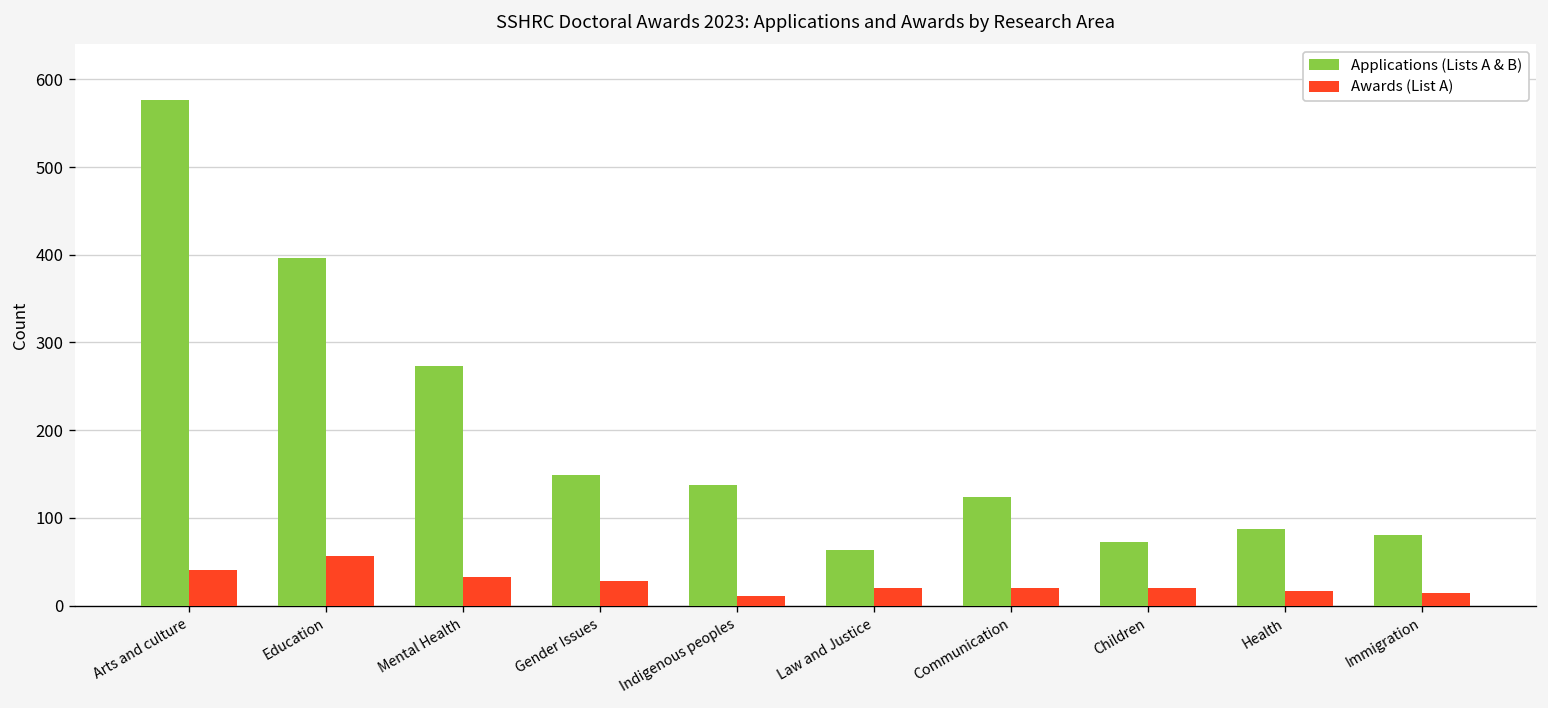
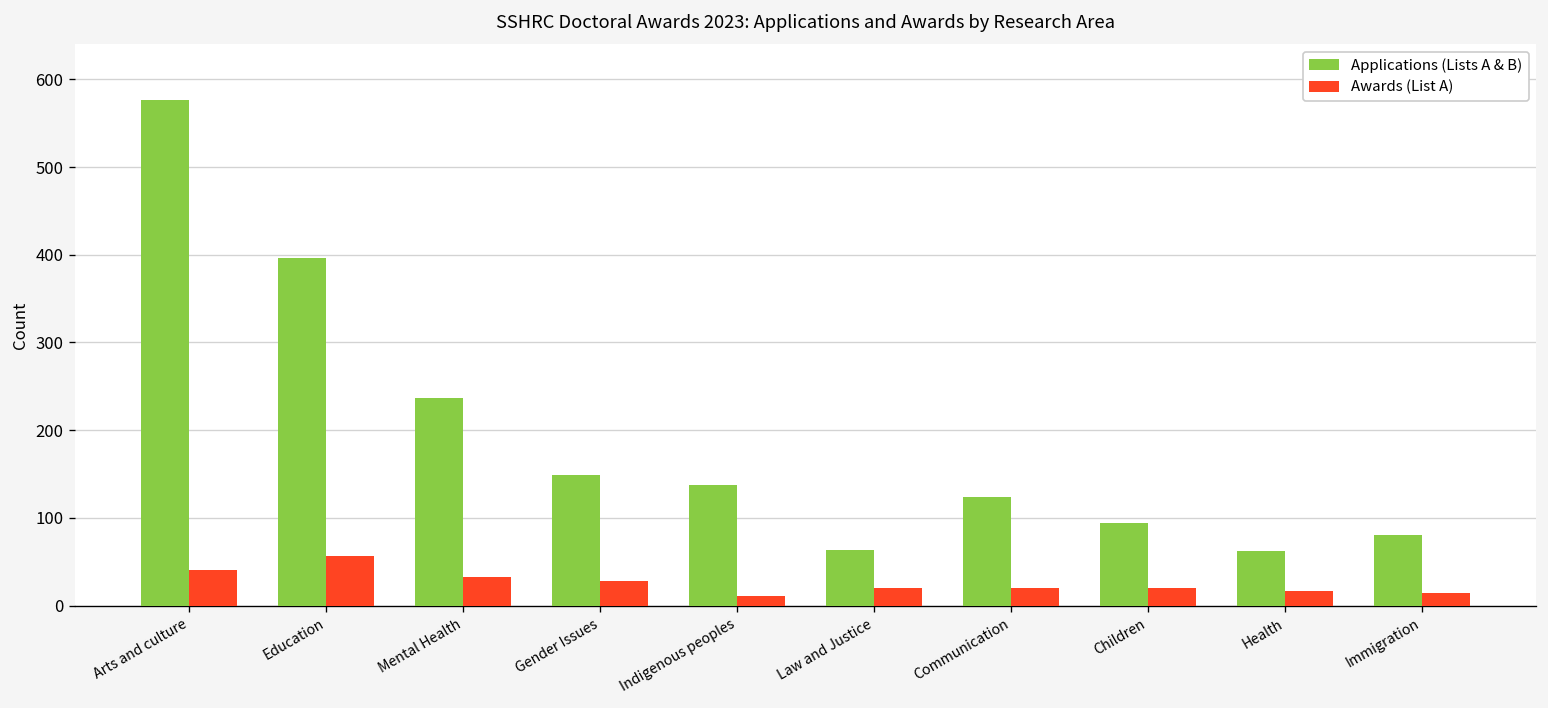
  {
    "Applications (Lists A & B)": {
      "Arts and culture": 580,
      "Education": 400,
-     "Mental Health": 270,
+     "Mental Health": 240,
      "Gender Issues": 150,
      "Indigenous peoples": 140,
      "Law and Justice": 60,
      "Communication": 120,
-     "Children": 70,
-     "Health": 90,
+     "Children": 90,
+     "Health": 60,
      "Immigration": 80
    },
    "Awards (List A)": {
      "Arts and culture": 40,
      "Education": 60,
      "Mental Health": 30,
      "Gender Issues": 30,
      "Indigenous peoples": 10,
      "Law and Justice": 20,
      "Communication": 20,
      "Children": 20,
      "Health": 20,
      "Immigration": 10
    }
  }
